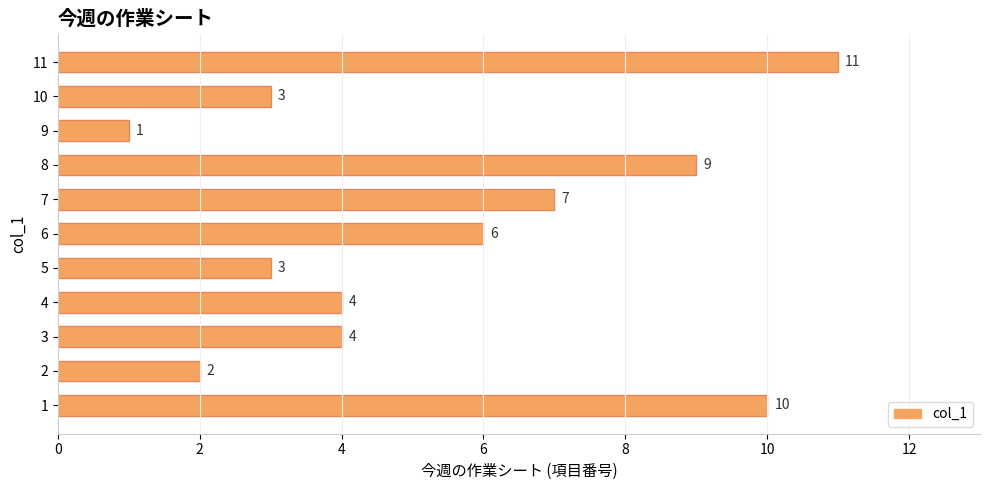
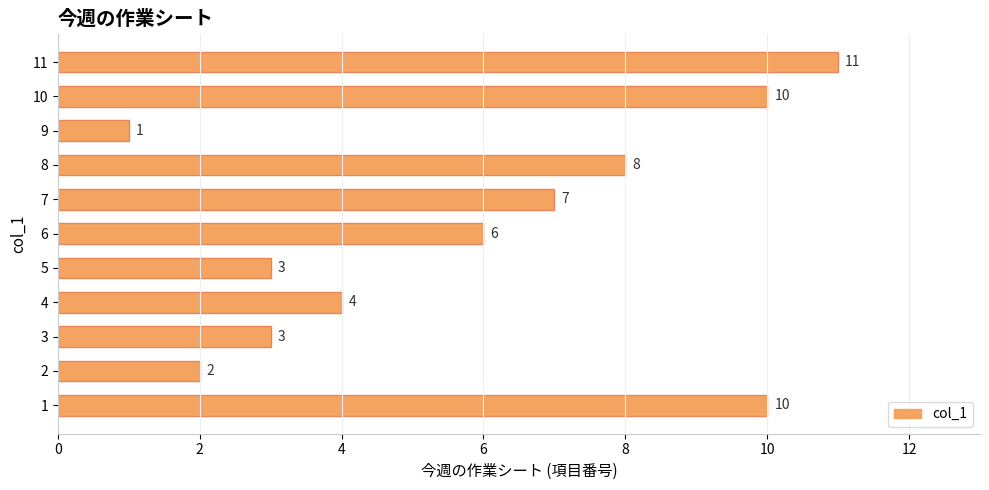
  {
    "11": 11,
-   "10": 3,
+   "10": 10,
    "9": 1,
-   "8": 9,
+   "8": 8,
    "7": 7,
    "6": 6,
    "5": 3,
    "4": 4,
-   "3": 4,
+   "3": 3,
    "2": 2,
    "1": 10
  }
